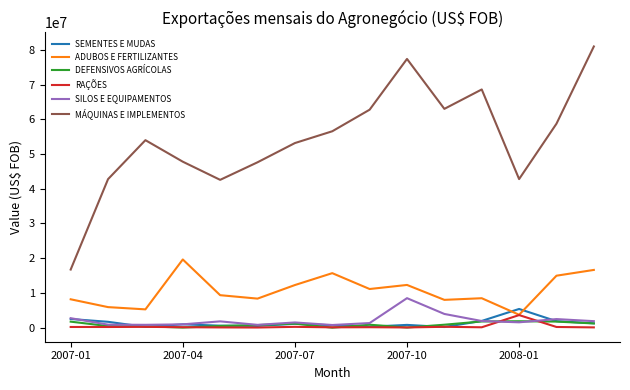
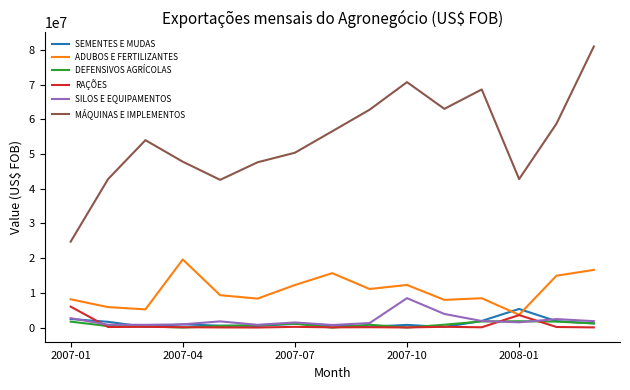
  {
    "SEMENTES E MUDAS": {
      "2007-10": 1000000,
      "2008-01": 5000000
    },
    "ADUBOS E FERTILIZANTES": {
      "2007-01": 8000000,
      "2007-04": 20000000,
      "2007-07": 12000000,
      "2007-10": 12000000
    },
    "DEFENSIVOS AGRÍCOLAS": {
      "2007-01": 2000000
    },
    "RAÇÕES": {
-     "2007-01": 0,
+     "2007-01": 6000000,
      "2007-07": 0
    },
    "SILOS E EQUIPAMENTOS": {
      "2007-10": 8000000
    },
    "MÁQUINAS E IMPLEMENTOS": {
-     "2007-01": 17000000,
+     "2007-01": 25000000,
      "2007-04": 48000000,
-     "2007-07": 53000000,
-     "2007-10": 77000000,
+     "2007-07": 50000000,
+     "2007-10": 71000000,
      "2008-01": 43000000
    }
  }
